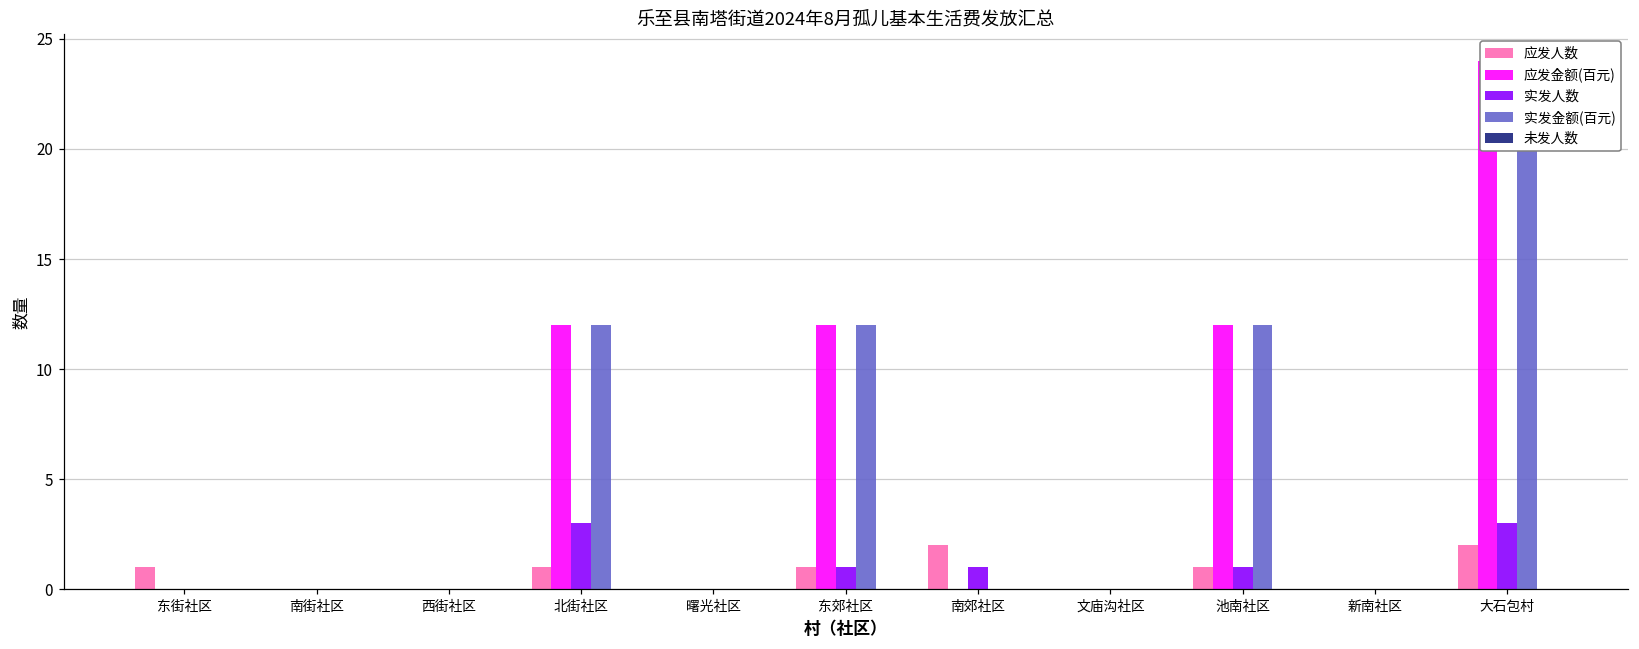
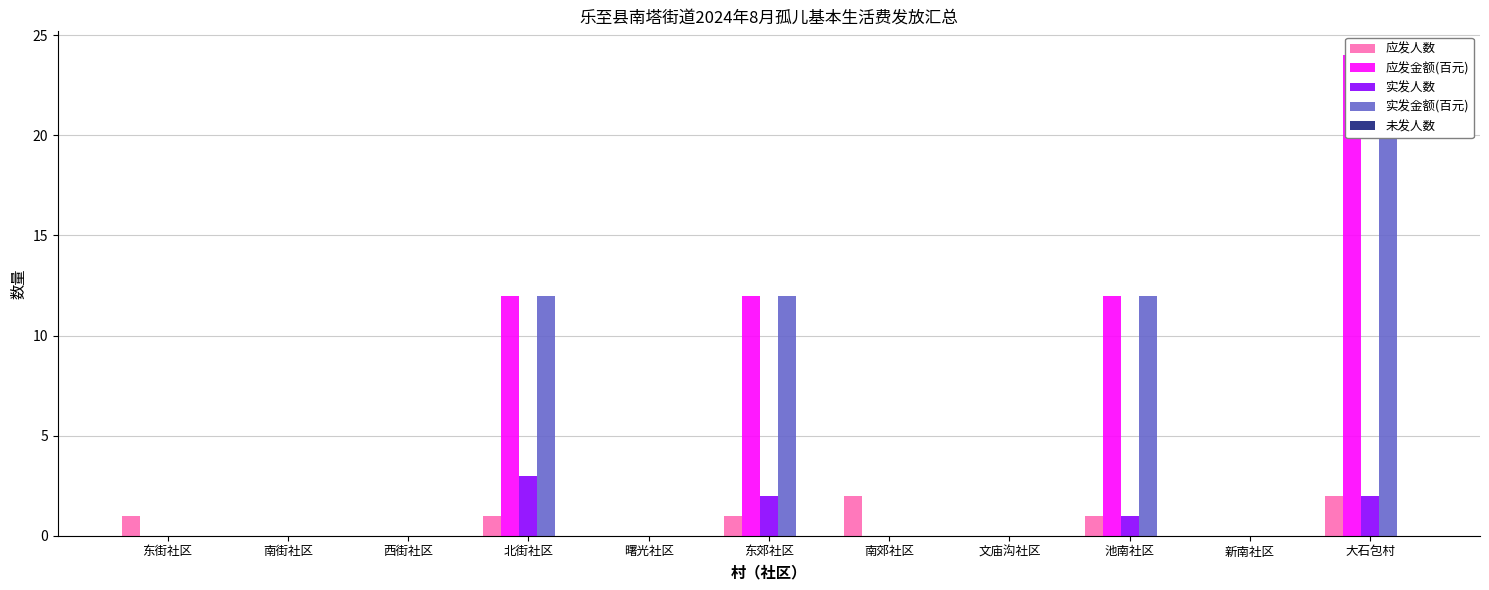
  {
    "应发人数": {
      "东街社区": 1,
      "南街社区": 0,
      "西街社区": 0,
      "北街社区": 1,
      "曙光社区": 0,
      "东郊社区": 1,
      "南郊社区": 2,
      "文庙沟社区": 0,
      "池南社区": 1,
      "新南社区": 0,
      "大石包村": 2
    },
    "应发金额(百元)": {
      "东街社区": 0,
      "南街社区": 0,
      "西街社区": 0,
      "北街社区": 12,
      "曙光社区": 0,
      "东郊社区": 12,
      "南郊社区": 0,
      "文庙沟社区": 0,
      "池南社区": 12,
      "新南社区": 0
    },
    "实发人数": {
      "东街社区": 0,
      "南街社区": 0,
      "西街社区": 0,
      "北街社区": 3,
      "曙光社区": 0,
-     "东郊社区": 1,
-     "南郊社区": 1,
+     "东郊社区": 2,
+     "南郊社区": 0,
      "文庙沟社区": 0,
      "池南社区": 1,
      "新南社区": 0,
-     "大石包村": 3
+     "大石包村": 2
    },
    "实发金额(百元)": {
      "东街社区": 0,
      "南街社区": 0,
      "西街社区": 0,
      "北街社区": 12,
      "曙光社区": 0,
      "东郊社区": 12,
      "南郊社区": 0,
      "文庙沟社区": 0,
      "池南社区": 12,
      "新南社区": 0
    },
    "未发人数": {
      "东街社区": 0,
      "南街社区": 0,
      "西街社区": 0,
      "北街社区": 0,
      "曙光社区": 0,
      "东郊社区": 0,
      "南郊社区": 0,
      "文庙沟社区": 0,
      "池南社区": 0,
      "新南社区": 0,
      "大石包村": 0
    }
  }
